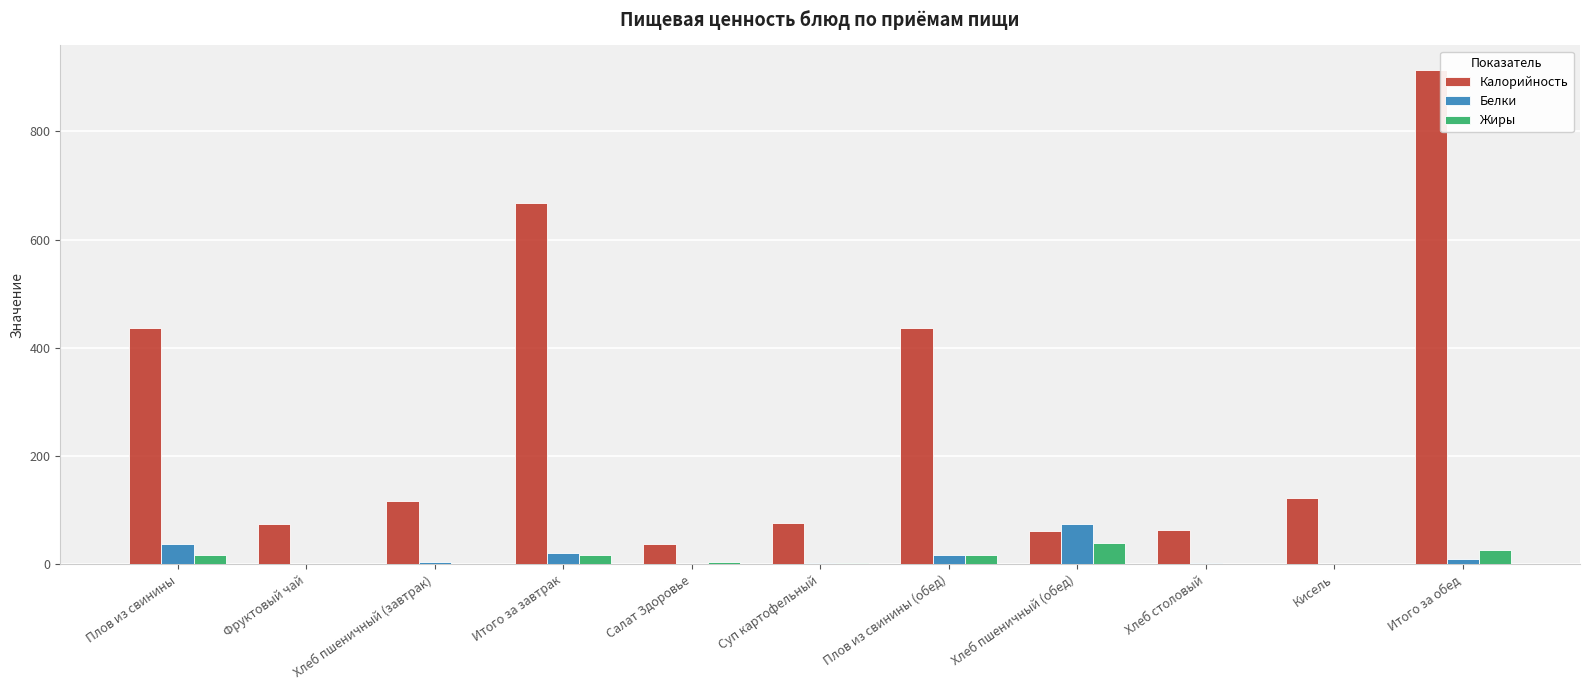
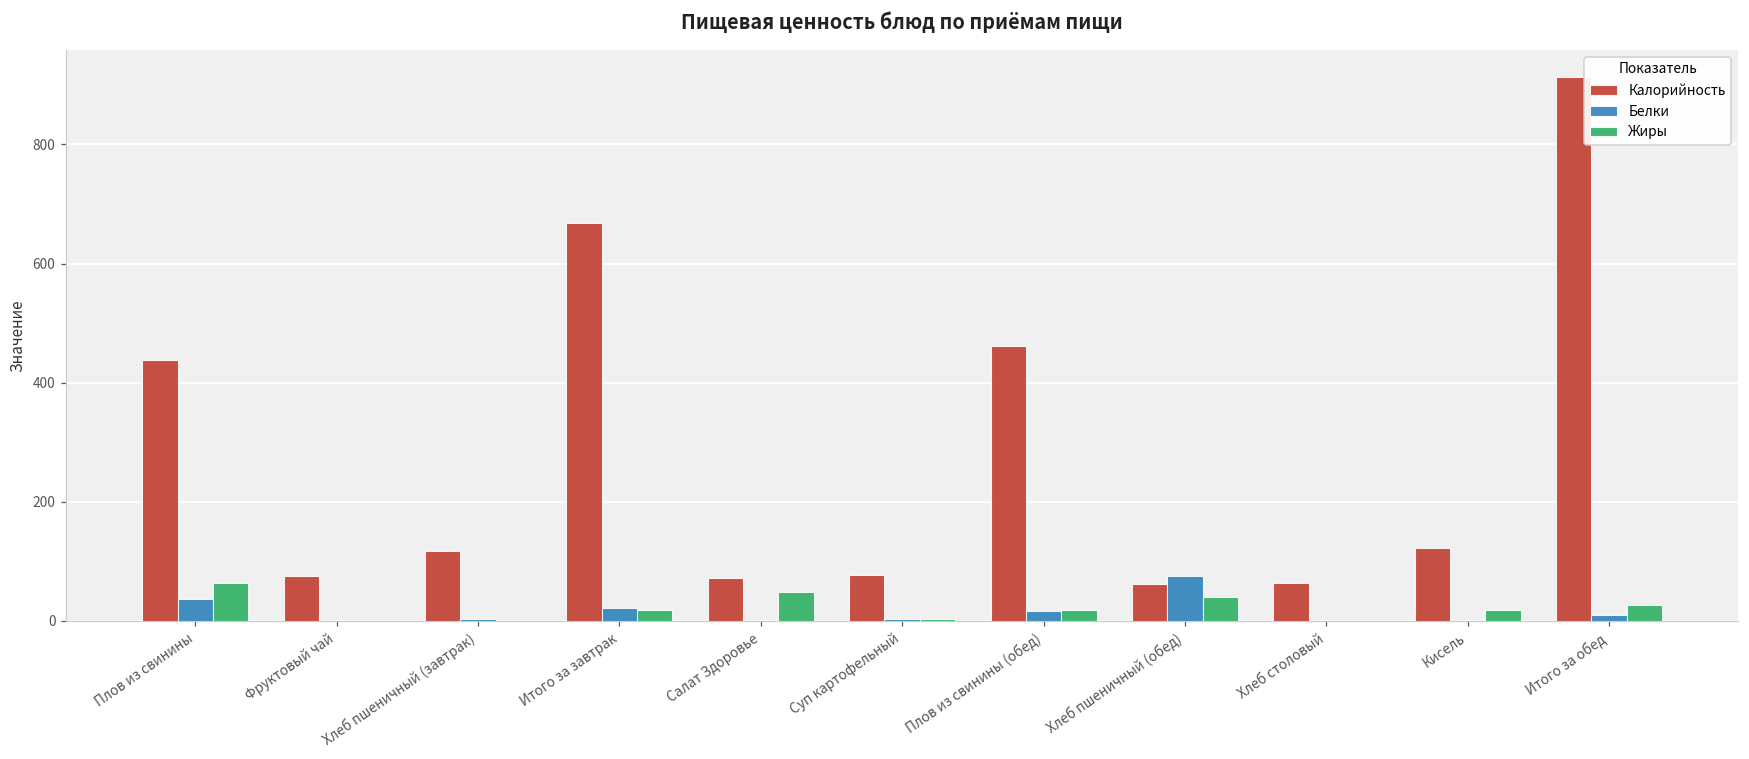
  {
    "Калорийность": {
      "Плов из свинины": 440,
      "Фруктовый чай": 70,
      "Хлеб пшеничный (завтрак)": 120,
      "Итого за завтрак": 670,
-     "Салат Здоровье": 40,
+     "Салат Здоровье": 70,
      "Суп картофельный": 80,
-     "Плов из свинины (обед)": 440,
+     "Плов из свинины (обед)": 460,
      "Хлеб пшеничный (обед)": 60,
      "Хлеб столовый": 60,
      "Кисель": 120,
      "Итого за обед": 910
    },
    "Белки": {
      "Плов из свинины": 40,
      "Итого за завтрак": 20,
      "Плов из свинины (обед)": 20,
      "Хлеб пшеничный (обед)": 80,
      "Итого за обед": 10
    },
    "Жиры": {
-     "Плов из свинины": 20,
+     "Плов из свинины": 60,
      "Фруктовый чай": 0,
      "Итого за завтрак": 20,
-     "Салат Здоровье": 10,
+     "Салат Здоровье": 50,
      "Плов из свинины (обед)": 20,
      "Хлеб пшеничный (обед)": 40,
-     "Кисель": 0,
+     "Кисель": 20,
      "Итого за обед": 30
    }
  }
